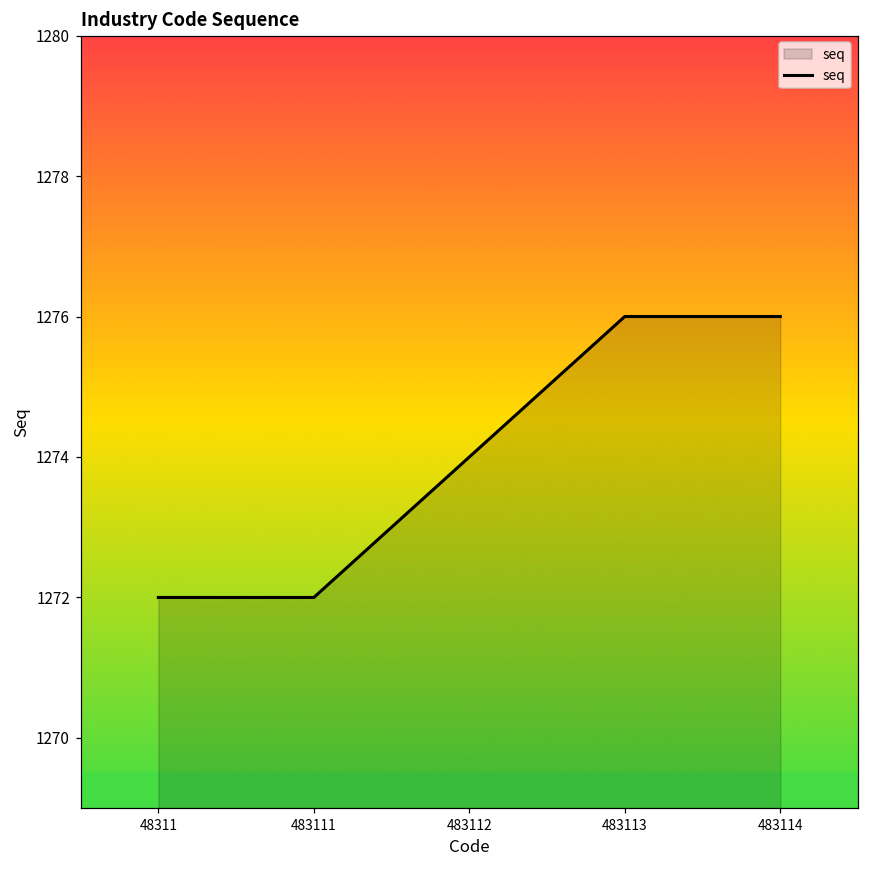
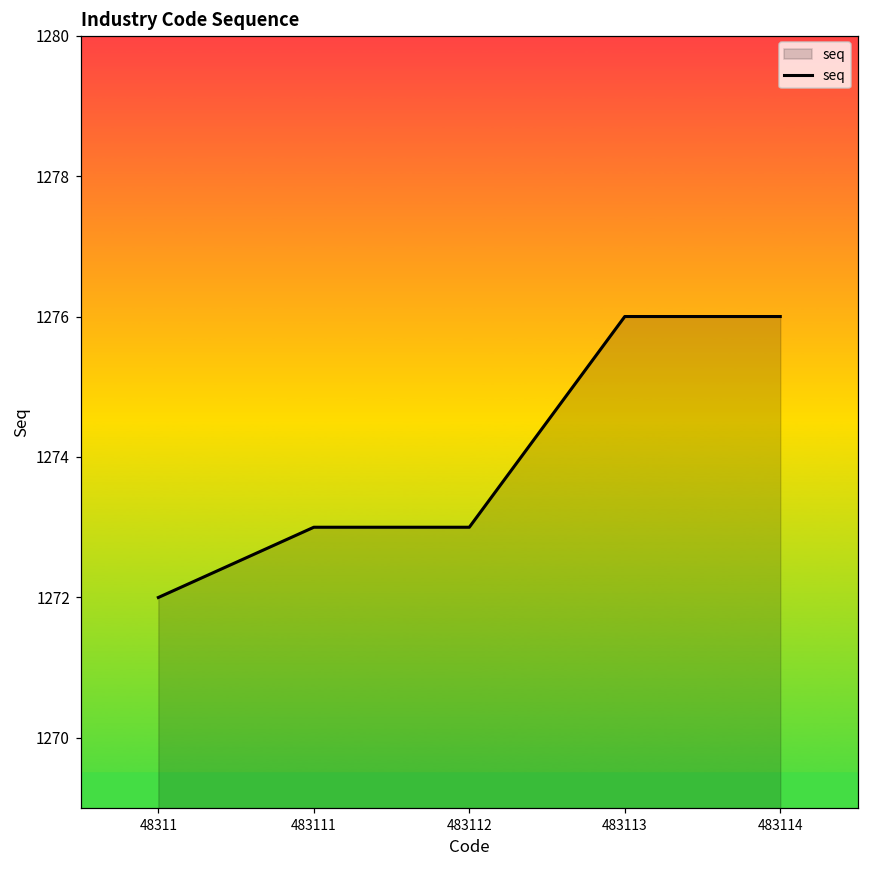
  {
    "48311": 1272,
-   "483111": 1272,
-   "483112": 1274,
+   "483111": 1273,
+   "483112": 1273,
    "483113": 1276,
    "483114": 1276
  }
